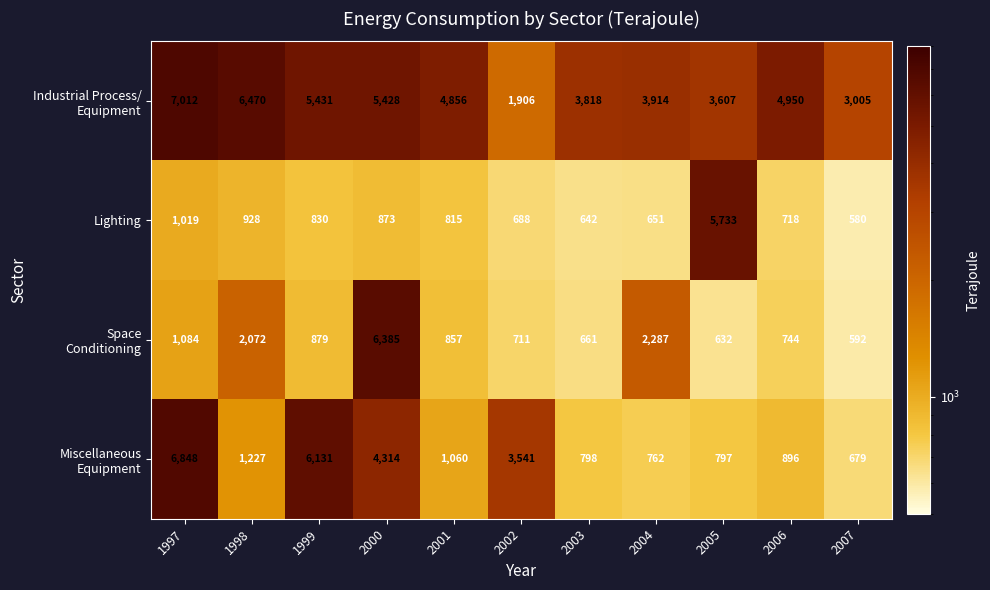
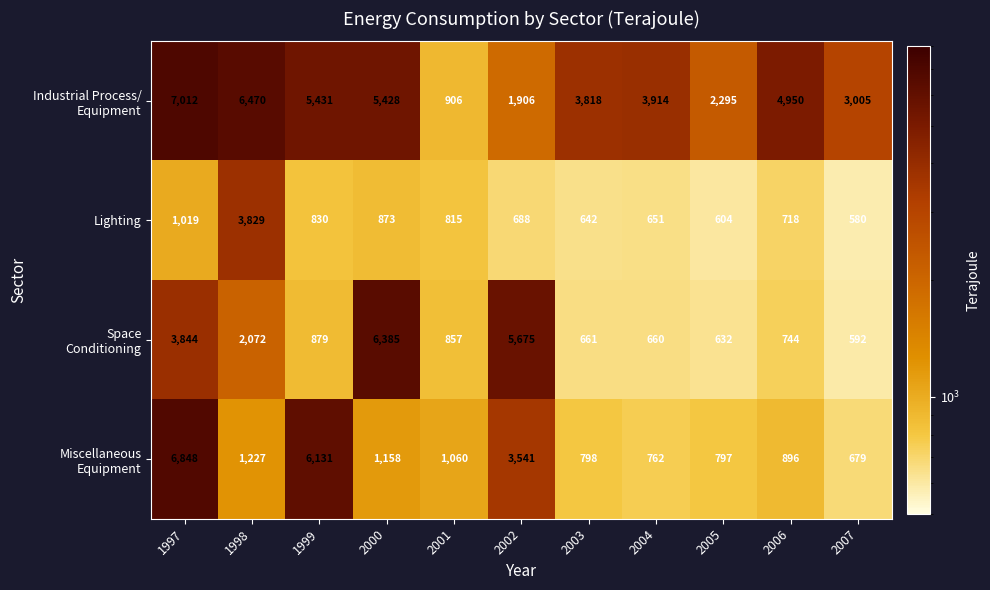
  {
    "Industrial Process/ Equipment": {
      "1997": "7,012",
      "1998": "6,470",
      "1999": "5,431",
      "2000": "5,428",
-     "2001": "4,856",
+     "2001": "906",
      "2002": "1,906",
      "2003": "3,818",
      "2004": "3,914",
-     "2005": "3,607",
+     "2005": "2,295",
      "2006": "4,950",
      "2007": "3,005"
    },
    "Lighting": {
      "1997": "1,019",
-     "1998": "928",
+     "1998": "3,829",
      "1999": "830",
      "2000": "873",
      "2001": "815",
      "2002": "688",
      "2003": "642",
      "2004": "651",
-     "2005": "5,733",
+     "2005": "604",
      "2006": "718",
      "2007": "580"
    },
    "Space Conditioning": {
-     "1997": "1,084",
+     "1997": "3,844",
      "1998": "2,072",
      "1999": "879",
      "2000": "6,385",
      "2001": "857",
-     "2002": "711",
+     "2002": "5,675",
      "2003": "661",
-     "2004": "2,287",
+     "2004": "660",
      "2005": "632",
      "2006": "744",
      "2007": "592"
    },
    "Miscellaneous Equipment": {
      "1997": "6,848",
      "1998": "1,227",
      "1999": "6,131",
-     "2000": "4,314",
+     "2000": "1,158",
      "2001": "1,060",
      "2002": "3,541",
      "2003": "798",
      "2004": "762",
      "2005": "797",
      "2006": "896",
      "2007": "679"
    }
  }
